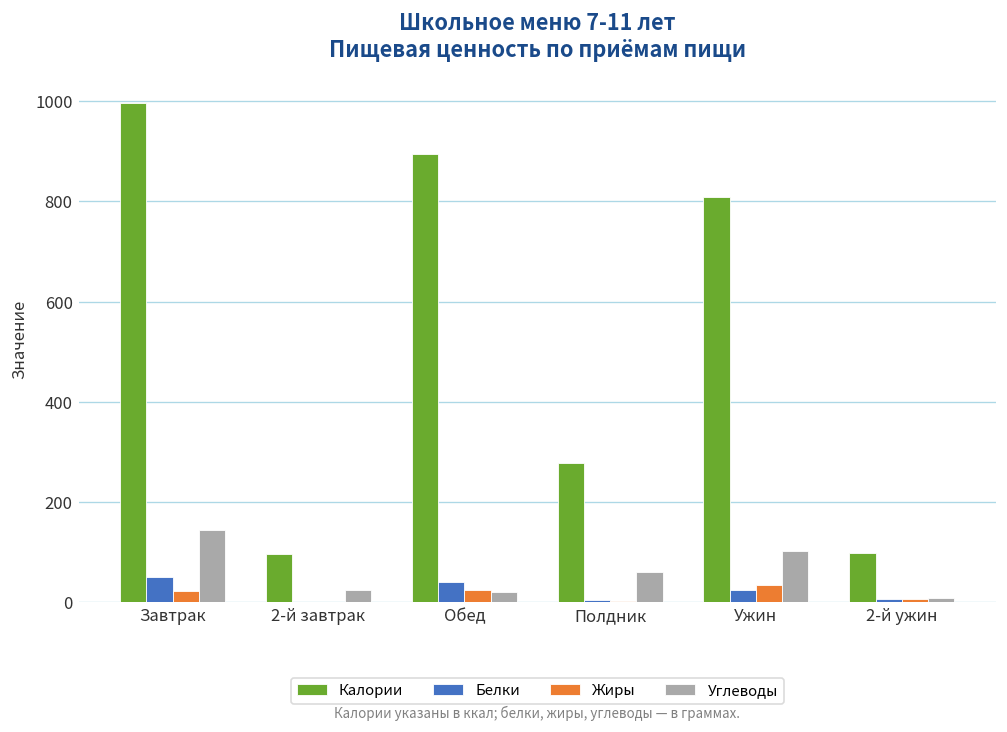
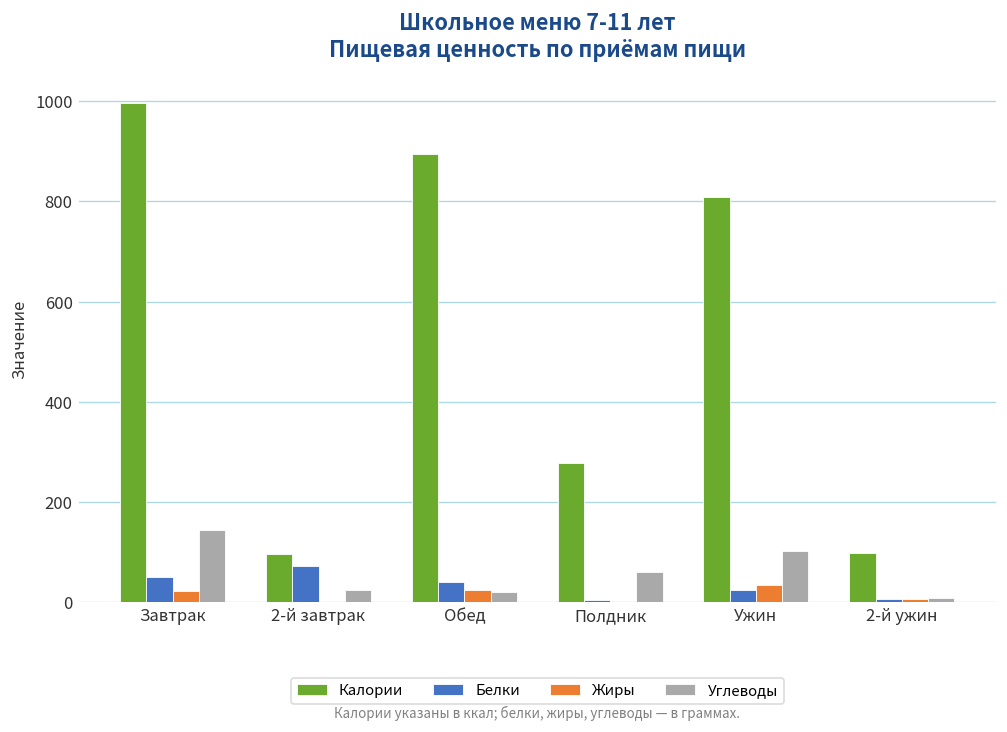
  {
    "Калории": {
      "Завтрак": 1000,
      "2-й завтрак": 100,
      "Обед": 890,
      "Полдник": 280,
      "Ужин": 810,
      "2-й ужин": 100
    },
    "Белки": {
      "Завтрак": 50,
-     "2-й завтрак": 0,
+     "2-й завтрак": 70,
      "Обед": 40,
      "Ужин": 20
    },
    "Жиры": {
      "Завтрак": 20,
      "2-й завтрак": 0,
      "Обед": 20,
      "Ужин": 30
    },
    "Углеводы": {
      "Завтрак": 140,
      "2-й завтрак": 20,
      "Обед": 20,
      "Полдник": 60,
      "Ужин": 100,
      "2-й ужин": 10
    }
  }
